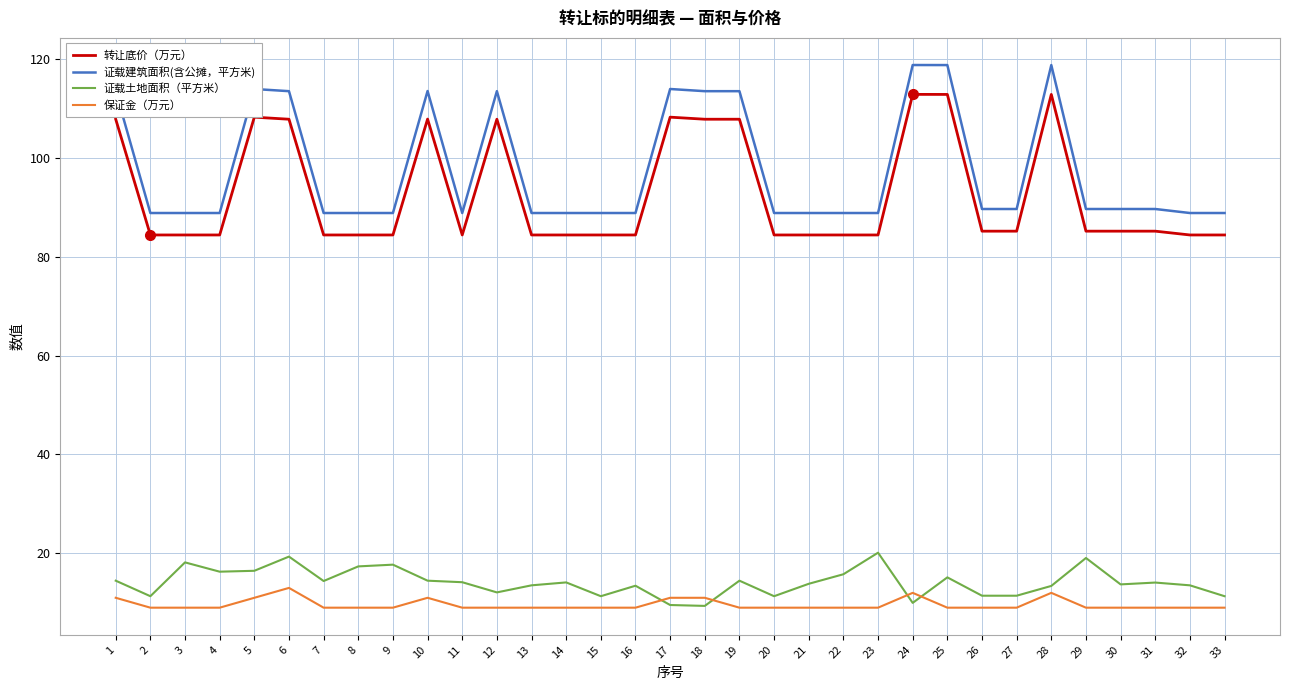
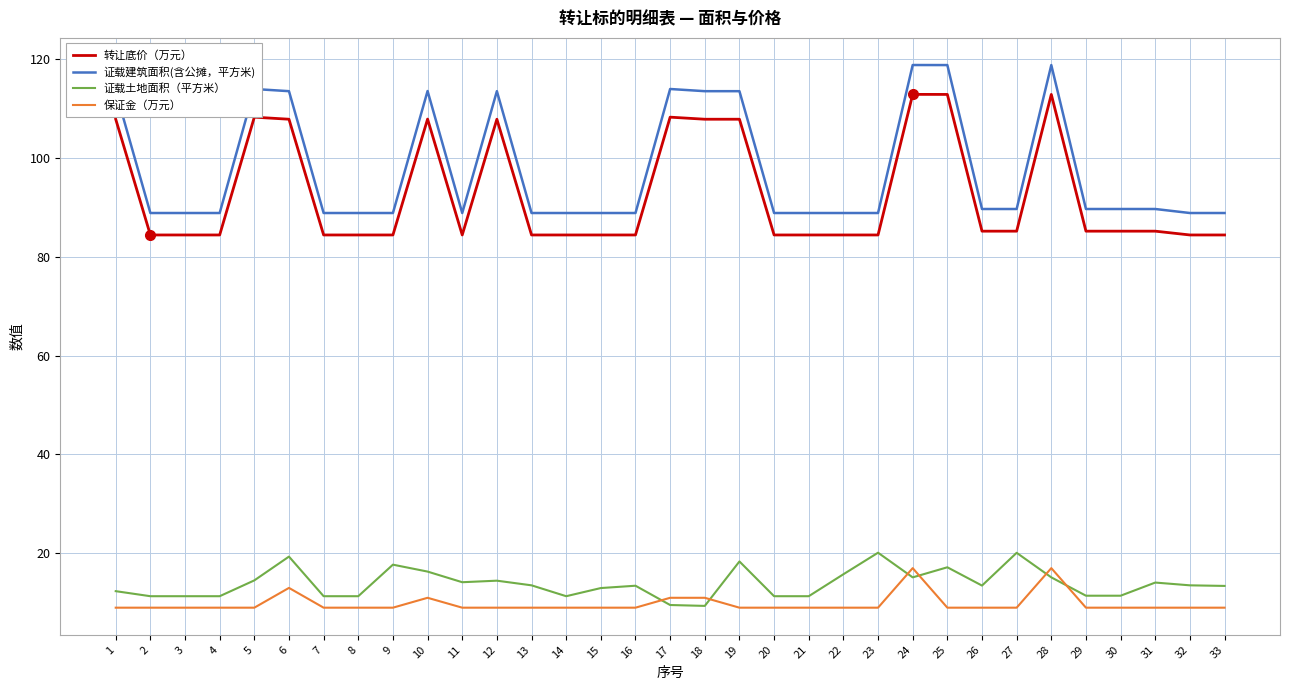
  {
    "证载建筑面积(含公摊，平方米)": {
      "2": 89,
      "3": 89,
      "4": 89,
      "6": 113,
      "7": 89,
      "8": 89,
      "9": 89,
      "10": 113,
      "11": 89,
      "12": 113,
      "13": 89,
      "14": 89,
      "15": 89,
      "16": 89,
      "17": 114,
      "18": 113,
      "19": 113,
      "20": 89,
      "21": 89,
      "22": 89,
      "23": 89,
      "24": 119,
      "25": 119,
      "26": 90,
      "27": 90,
      "28": 119,
      "29": 90,
      "30": 90,
      "31": 90,
      "32": 89,
      "33": 89
    },
    "证载土地面积（平方米）": {
-     "1": 14,
+     "1": 12,
      "2": 11,
-     "3": 18,
-     "4": 16,
-     "5": 16,
+     "3": 11,
+     "4": 11,
+     "5": 15,
      "6": 19,
-     "7": 14,
-     "8": 17,
+     "7": 11,
+     "8": 11,
      "9": 18,
-     "10": 14,
+     "10": 16,
      "11": 14,
-     "12": 12,
+     "12": 14,
      "13": 14,
-     "14": 14,
-     "15": 11,
+     "14": 11,
+     "15": 13,
      "16": 13,
      "17": 10,
      "18": 9,
-     "19": 14,
+     "19": 18,
      "20": 11,
-     "21": 14,
+     "21": 11,
      "22": 16,
      "23": 20,
-     "24": 10,
-     "25": 15,
-     "26": 11,
-     "27": 11,
-     "28": 13,
-     "29": 19,
-     "30": 14,
+     "24": 15,
+     "25": 17,
+     "26": 13,
+     "27": 20,
+     "28": 15,
+     "29": 11,
+     "30": 11,
      "31": 14,
      "32": 14,
-     "33": 11
+     "33": 13
    },
    "保证金（万元）": {
-     "1": 11,
+     "1": 9,
      "2": 9,
      "3": 9,
      "4": 9,
-     "5": 11,
+     "5": 9,
      "6": 13,
      "7": 9,
      "8": 9,
      "9": 9,
      "10": 11,
      "11": 9,
      "12": 9,
      "13": 9,
      "14": 9,
      "15": 9,
      "16": 9,
      "17": 11,
      "18": 11,
      "19": 9,
      "20": 9,
      "21": 9,
      "22": 9,
      "23": 9,
-     "24": 12,
+     "24": 17,
      "25": 9,
      "26": 9,
      "27": 9,
-     "28": 12,
+     "28": 17,
      "29": 9,
      "30": 9,
      "31": 9,
      "32": 9,
      "33": 9
    }
  }
